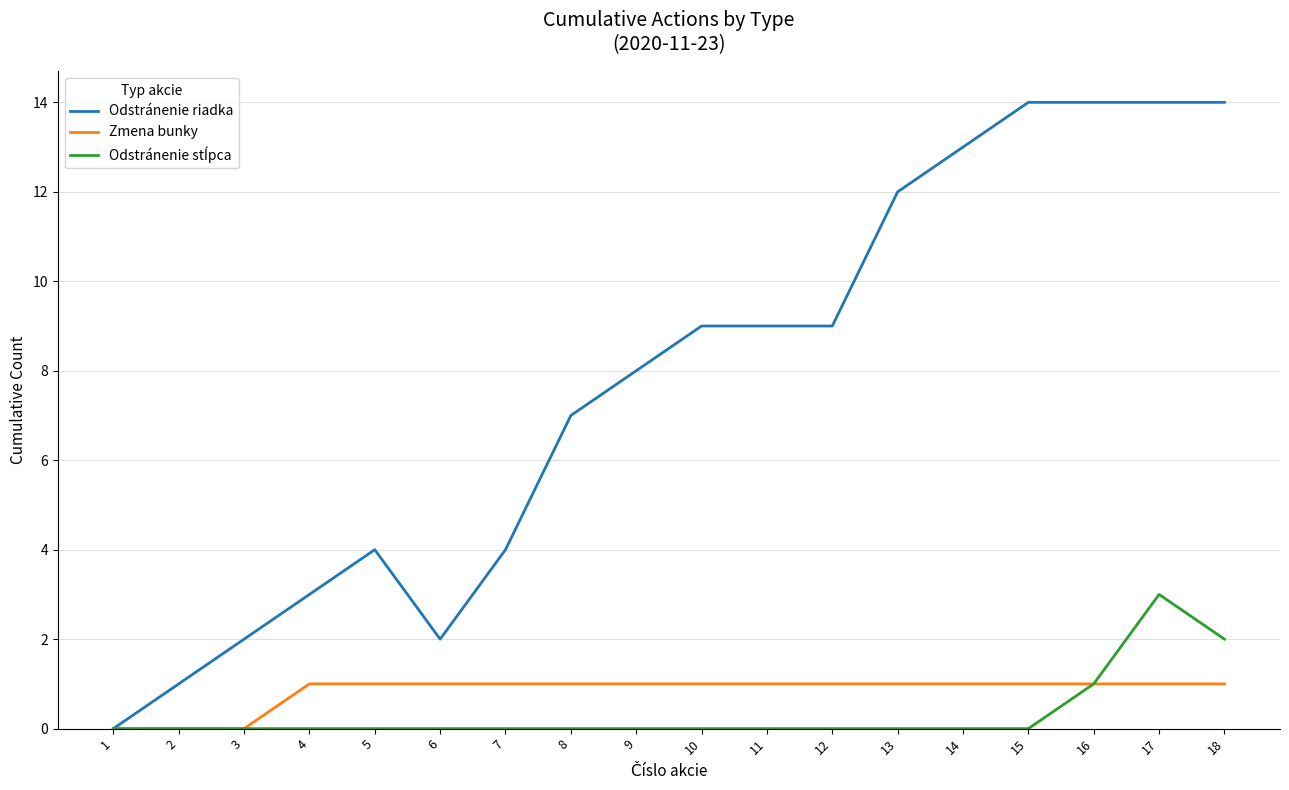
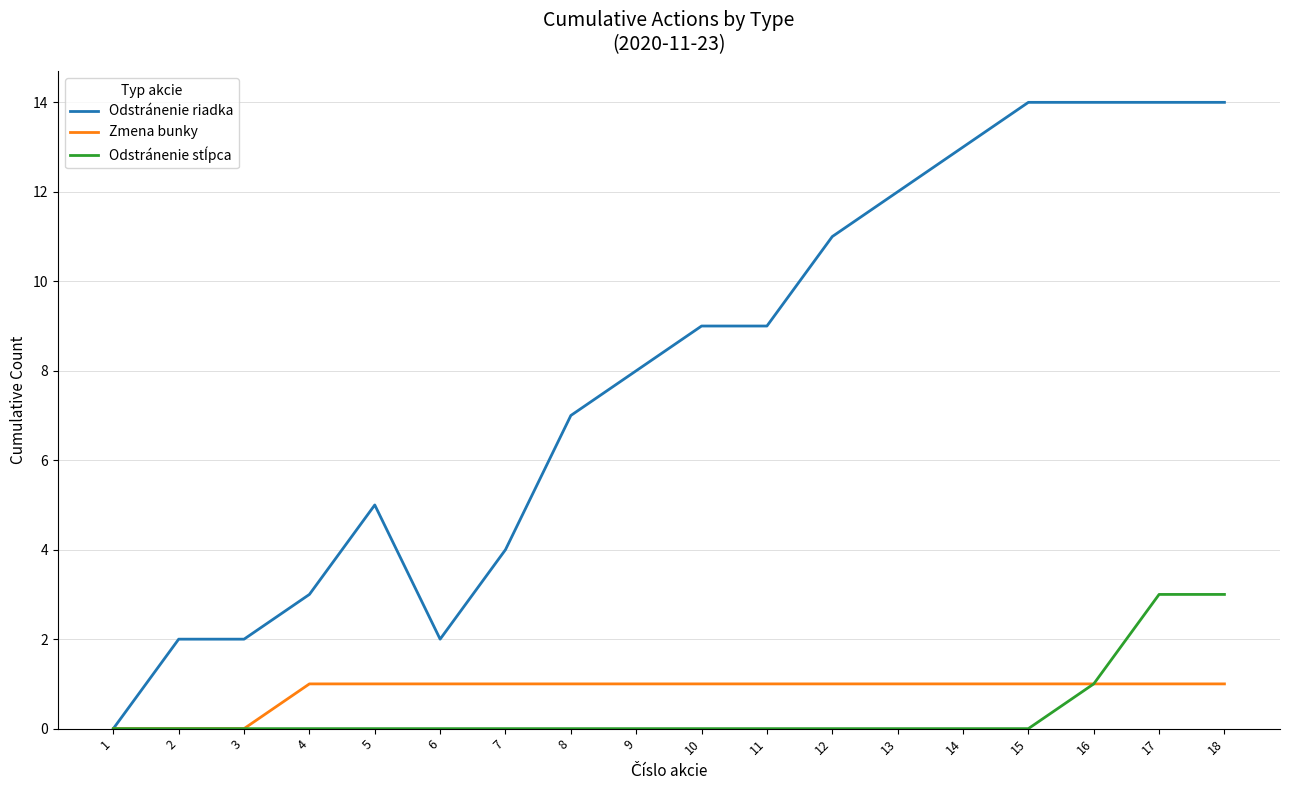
  {
    "Odstránenie riadka": {
-     "2": 1,
+     "2": 2,
      "3": 2,
      "4": 3,
-     "5": 4,
+     "5": 5,
      "6": 2,
      "7": 4,
      "8": 7,
      "9": 8,
      "10": 9,
      "11": 9,
-     "12": 9,
+     "12": 11,
      "13": 12,
      "14": 13,
      "15": 14,
      "16": 14,
      "17": 14,
      "18": 14
    },
    "Zmena bunky": {
      "4": 1,
      "5": 1,
      "6": 1,
      "7": 1,
      "8": 1,
      "9": 1,
      "10": 1,
      "11": 1,
      "12": 1,
      "13": 1,
      "14": 1,
      "15": 1,
      "17": 1,
      "18": 1
    },
    "Odstránenie stĺpca": {
      "4": 0,
      "5": 0,
      "6": 0,
      "7": 0,
      "8": 0,
      "9": 0,
      "10": 0,
      "11": 0,
      "12": 0,
      "13": 0,
      "14": 0,
      "15": 0,
      "17": 3,
-     "18": 2
+     "18": 3
    }
  }
